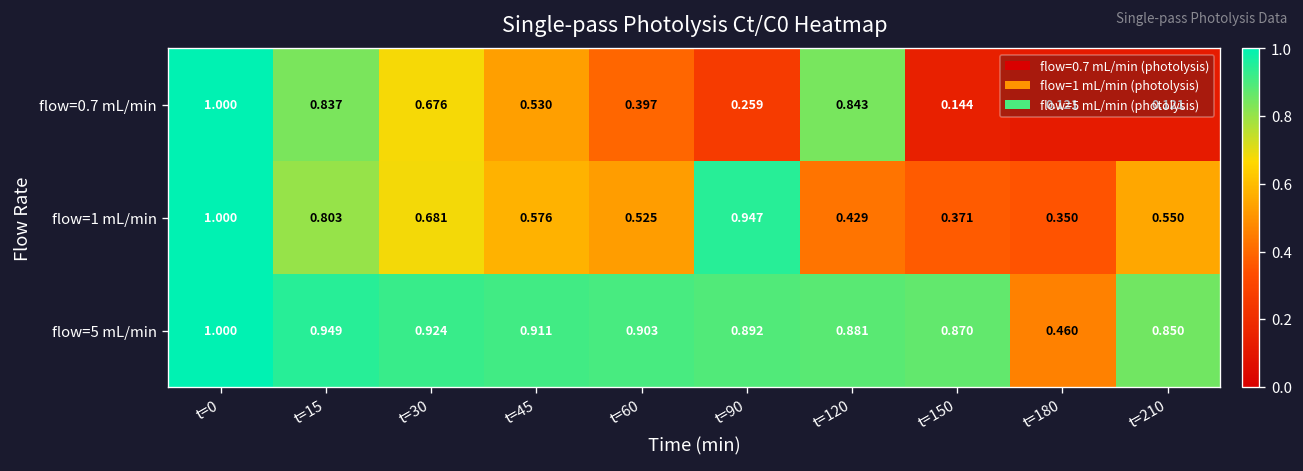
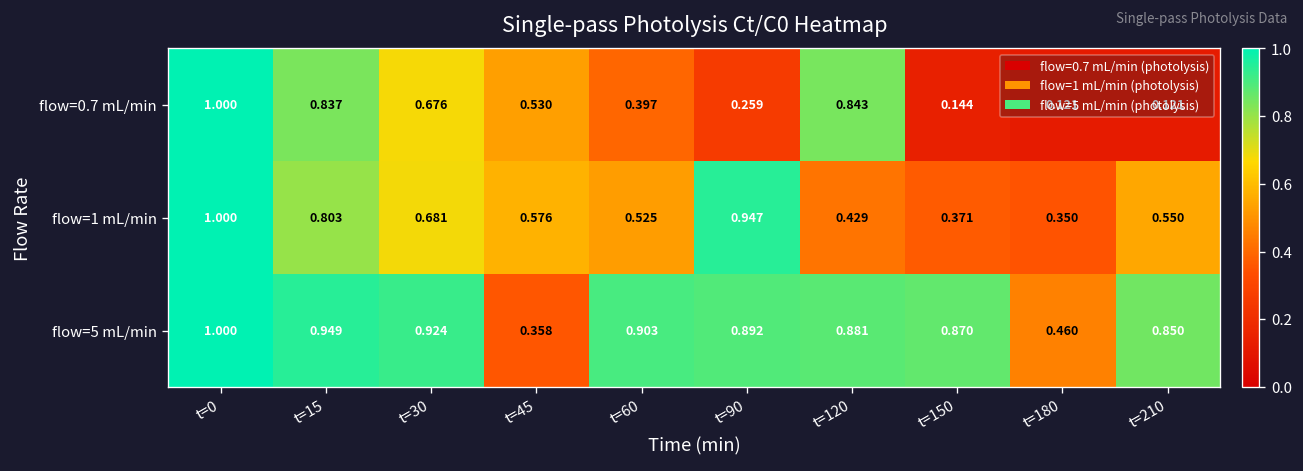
  {
    "flow=0.7 mL/min": {
      "t=0": 1.000,
      "t=15": 0.837,
      "t=30": 0.676,
      "t=45": 0.530,
      "t=60": 0.397,
      "t=90": 0.259,
      "t=120": 0.843,
      "t=150": 0.144
    },
    "flow=1 mL/min": {
      "t=0": 1.000,
      "t=15": 0.803,
      "t=30": 0.681,
      "t=45": 0.576,
      "t=60": 0.525,
      "t=90": 0.947,
      "t=120": 0.429,
      "t=150": 0.371,
      "t=180": 0.350,
      "t=210": 0.550
    },
    "flow=5 mL/min": {
      "t=0": 1.000,
      "t=15": 0.949,
      "t=30": 0.924,
-     "t=45": 0.911,
+     "t=45": 0.358,
      "t=60": 0.903,
      "t=90": 0.892,
      "t=120": 0.881,
      "t=150": 0.870,
      "t=180": 0.460,
      "t=210": 0.850
    }
  }
